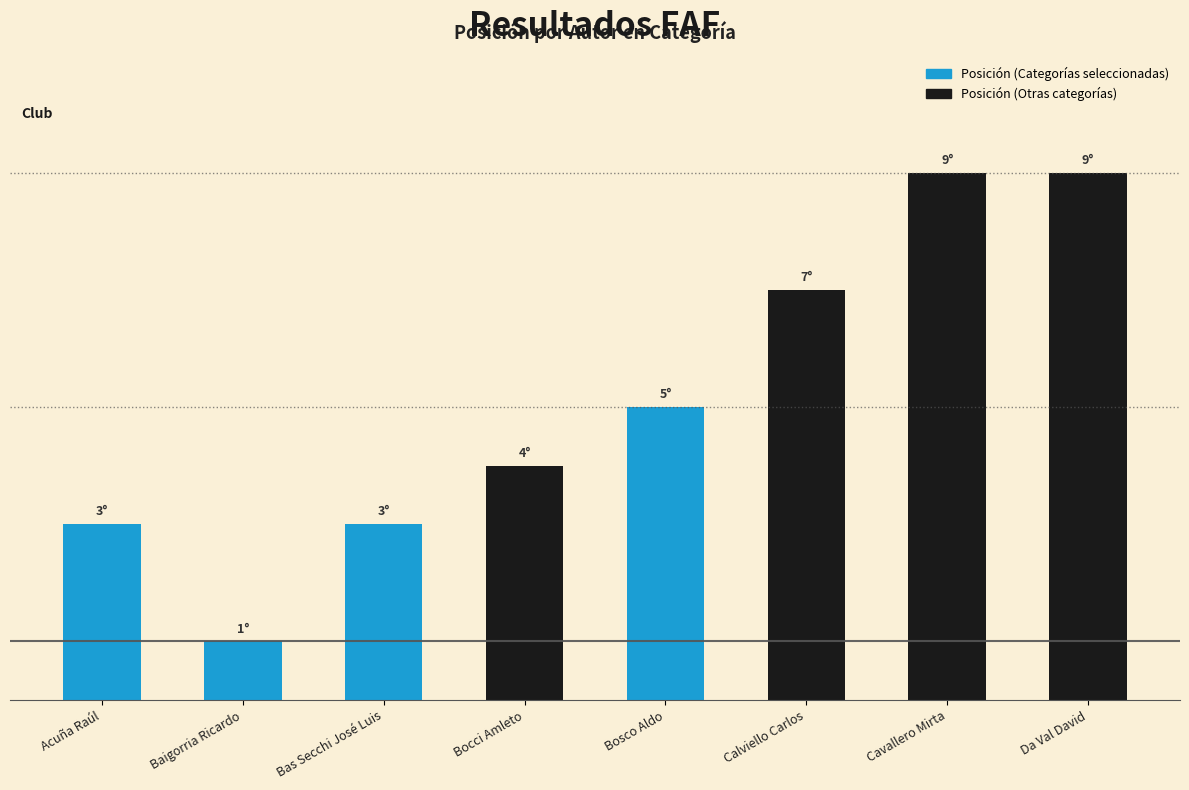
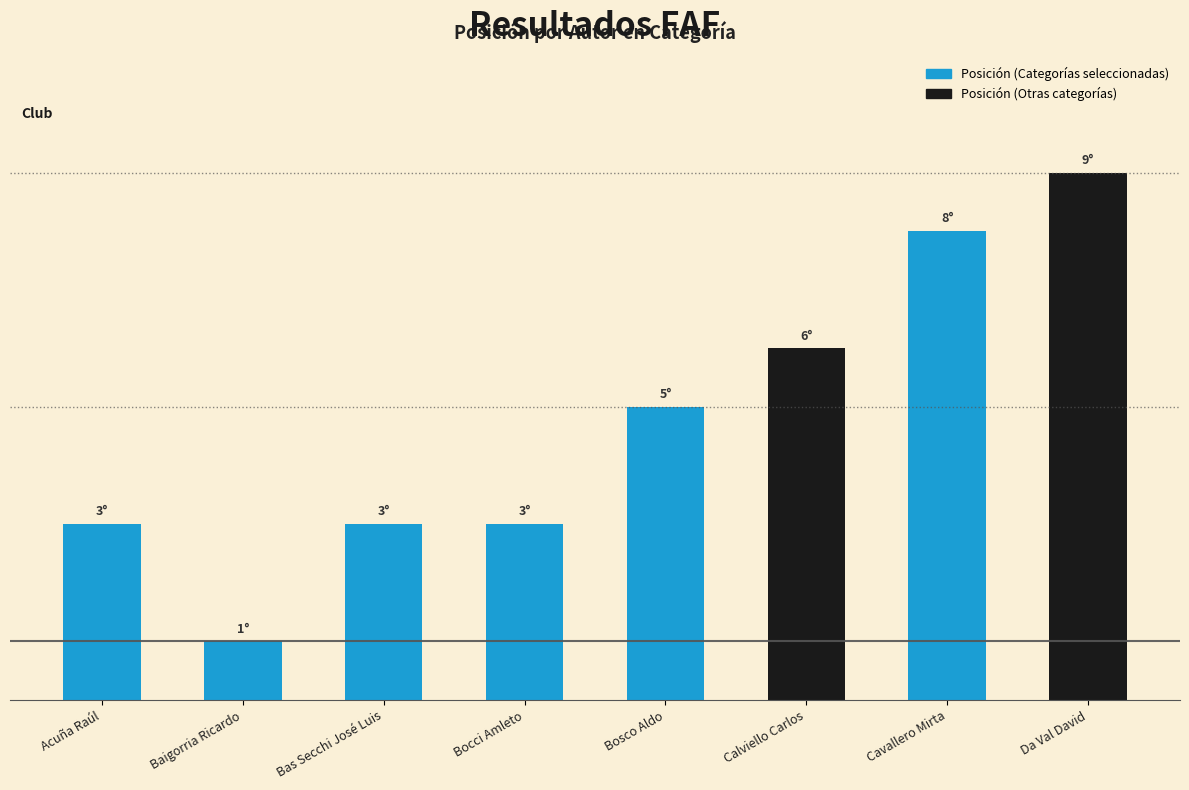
  {
    "Acuña Raúl": "3°",
    "Baigorria Ricardo": "1°",
    "Bas Secchi José Luis": "3°",
-   "Bocci Amleto": "4°",
+   "Bocci Amleto": "3°",
    "Bosco Aldo": "5°",
-   "Calviello Carlos": "7°",
-   "Cavallero Mirta": "9°",
+   "Calviello Carlos": "6°",
+   "Cavallero Mirta": "8°",
    "Da Val David": "9°"
  }
